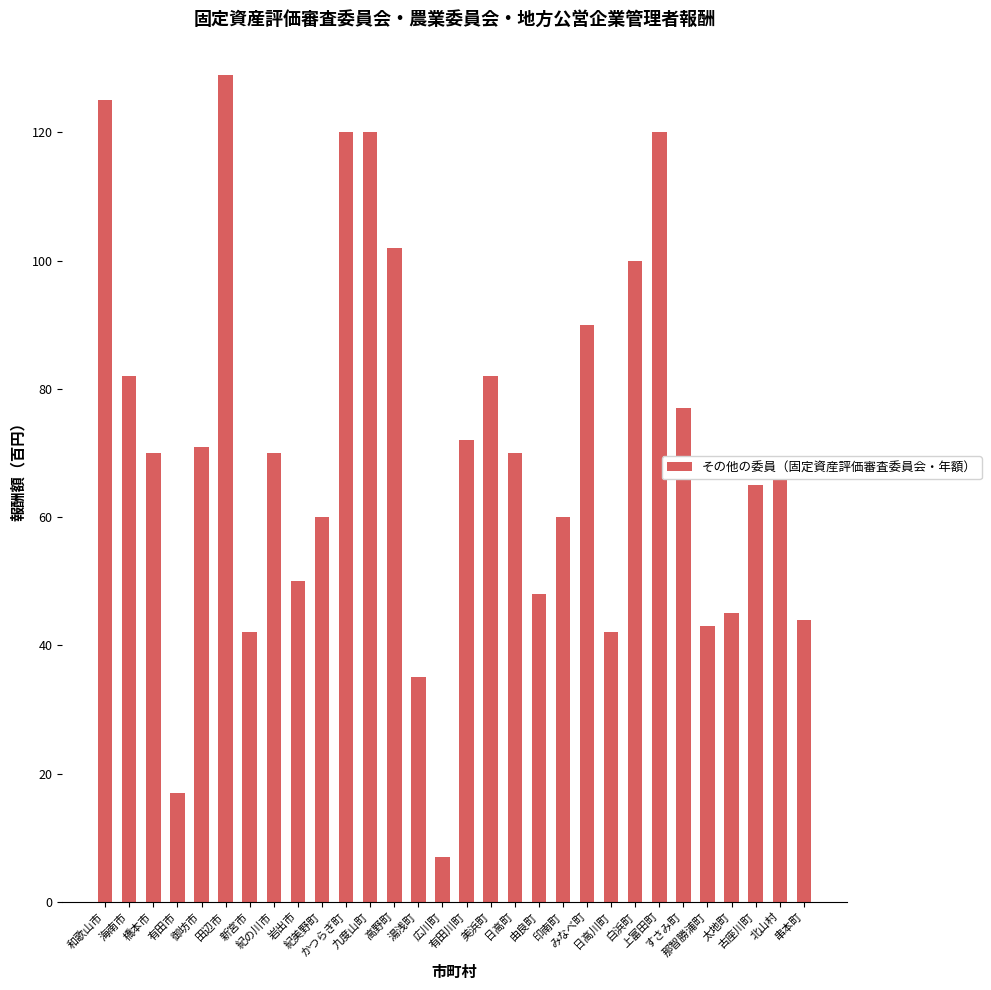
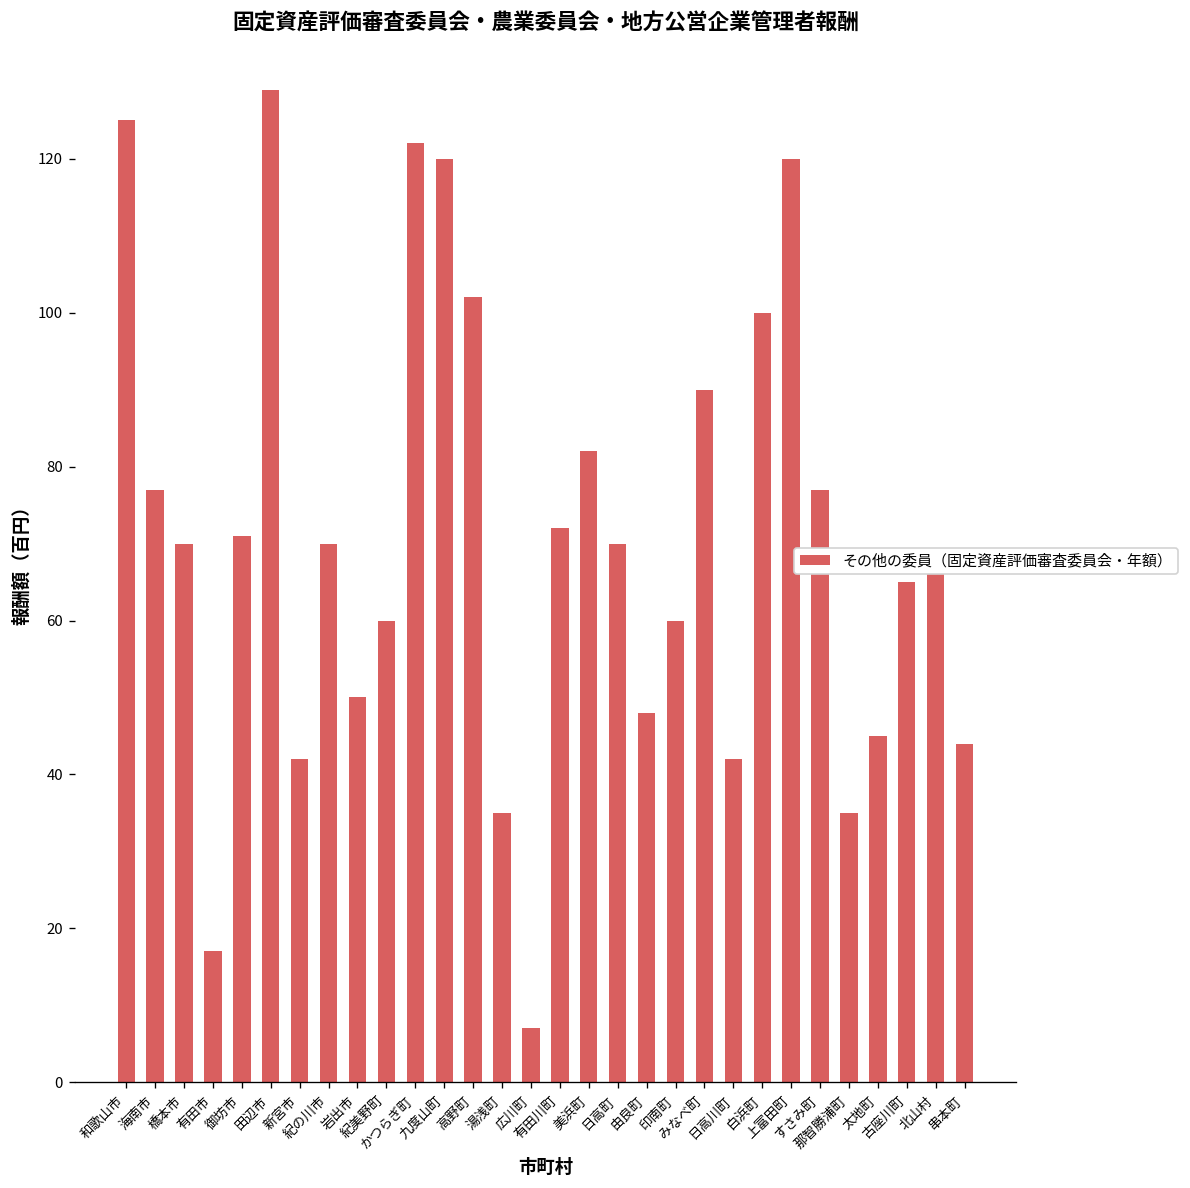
  {
    "和歌山市": 125,
-   "海南市": 82,
+   "海南市": 77,
    "橋本市": 70,
    "有田市": 17,
    "御坊市": 71,
    "田辺市": 129,
    "新宮市": 42,
    "紀の川市": 70,
    "岩出市": 50,
    "紀美野町": 60,
-   "かつらぎ町": 120,
+   "かつらぎ町": 122,
    "九度山町": 120,
    "高野町": 102,
    "湯浅町": 35,
    "広川町": 7,
    "有田川町": 72,
    "美浜町": 82,
    "日高町": 70,
    "由良町": 48,
    "印南町": 60,
    "みなべ町": 90,
    "日高川町": 42,
    "白浜町": 100,
    "上富田町": 120,
    "すさみ町": 77,
-   "那智勝浦町": 43,
+   "那智勝浦町": 35,
    "太地町": 45,
    "古座川町": 65,
    "串本町": 44
  }
